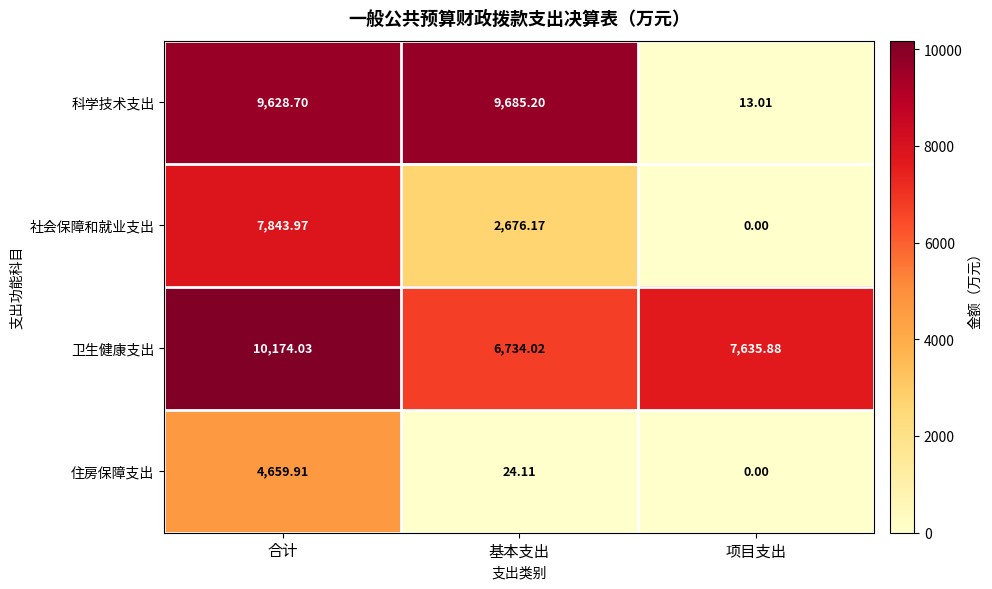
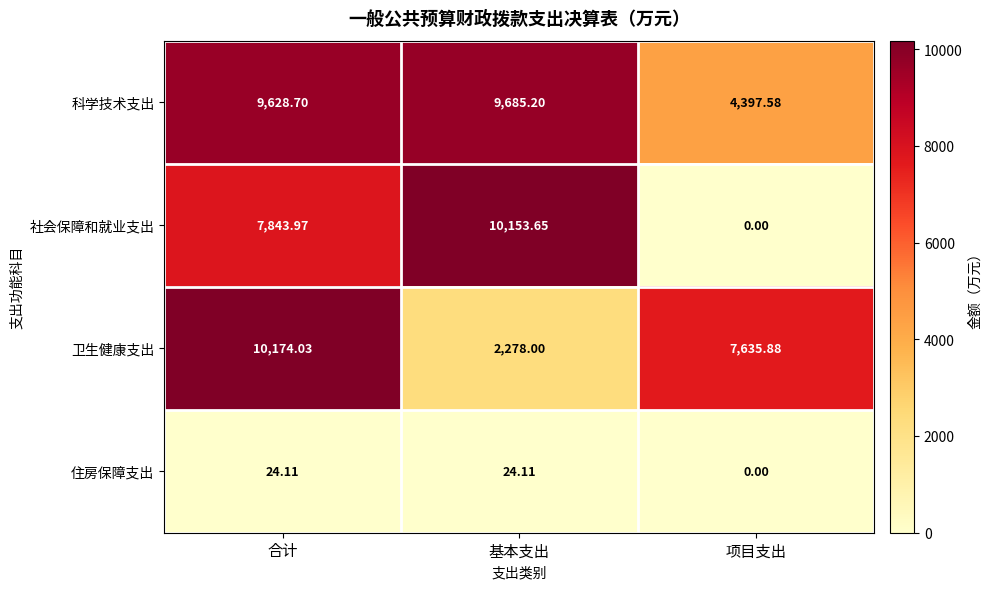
  {
    "科学技术支出": {
      "合计": "9,628.70",
      "基本支出": "9,685.20",
-     "项目支出": "13.01"
+     "项目支出": "4,397.58"
    },
    "社会保障和就业支出": {
      "合计": "7,843.97",
-     "基本支出": "2,676.17",
+     "基本支出": "10,153.65",
      "项目支出": "0.00"
    },
    "卫生健康支出": {
      "合计": "10,174.03",
-     "基本支出": "6,734.02",
+     "基本支出": "2,278.00",
      "项目支出": "7,635.88"
    },
    "住房保障支出": {
-     "合计": "4,659.91",
+     "合计": "24.11",
      "基本支出": "24.11",
      "项目支出": "0.00"
    }
  }
